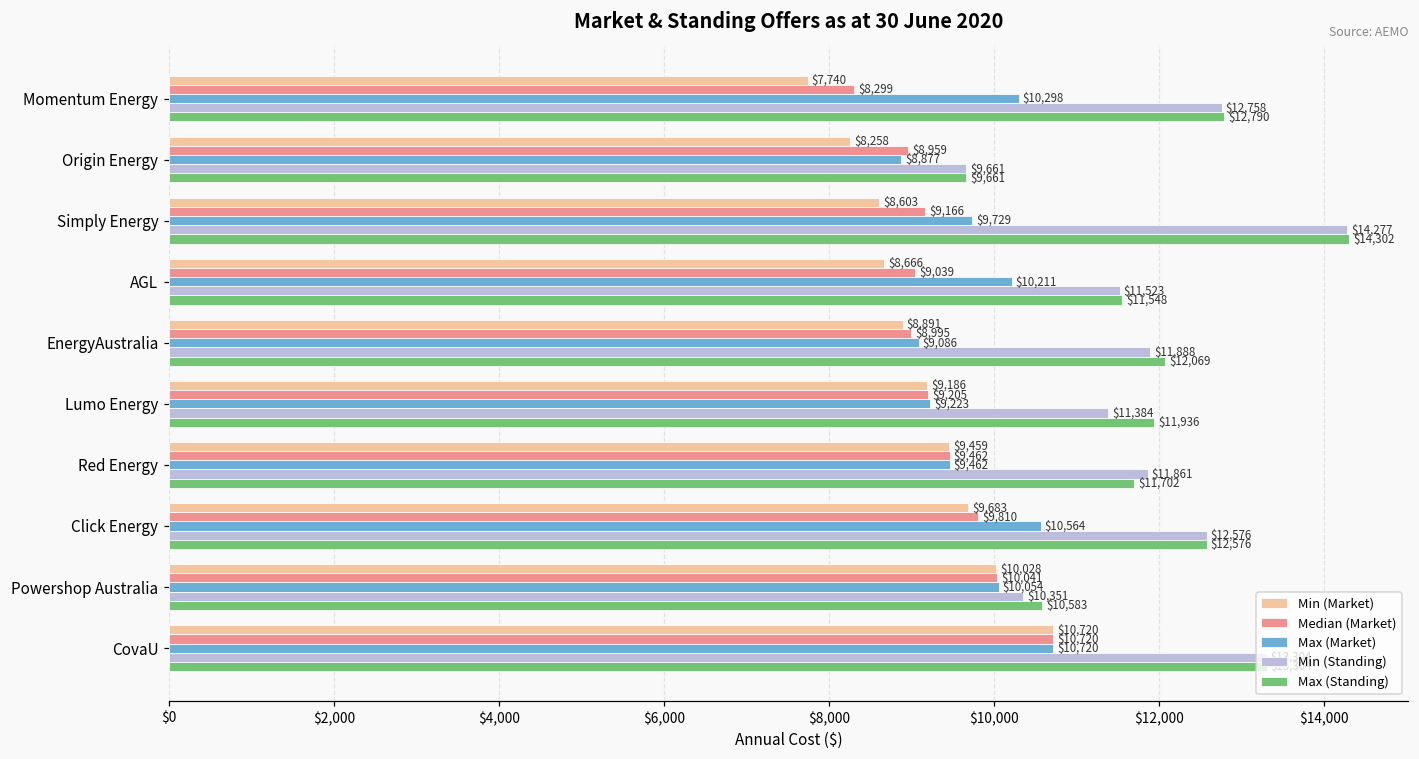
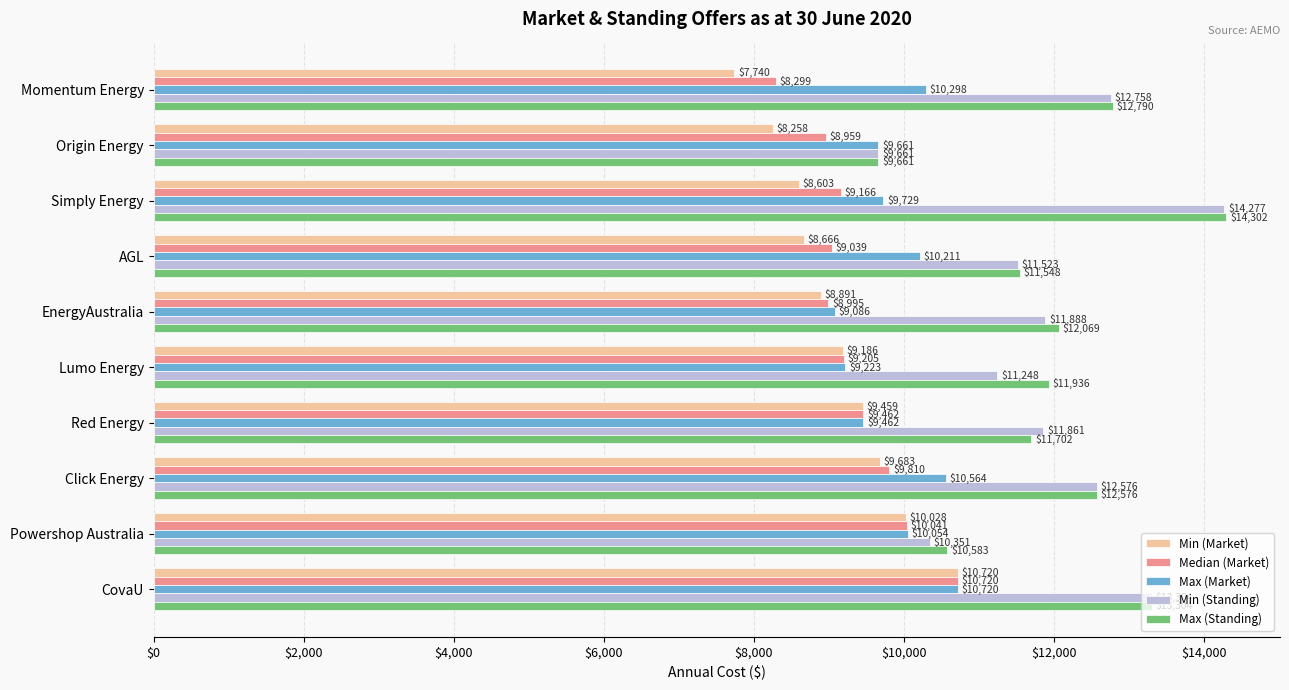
  {
    "Max (Market)": {
      "Momentum Energy": "$10,298",
-     "Origin Energy": "$8,877",
+     "Origin Energy": "$9,661",
      "Simply Energy": "$9,729",
      "AGL": "$10,211",
      "Click Energy": "$10,564"
    },
    "Min (Standing)": {
-     "Lumo Energy": "$11,384",
+     "Lumo Energy": "$11,248",
      "Powershop Australia": "$10,351"
    },
    "Max (Standing)": {
      "Lumo Energy": "$11,936",
      "Powershop Australia": "$10,583"
    }
  }
